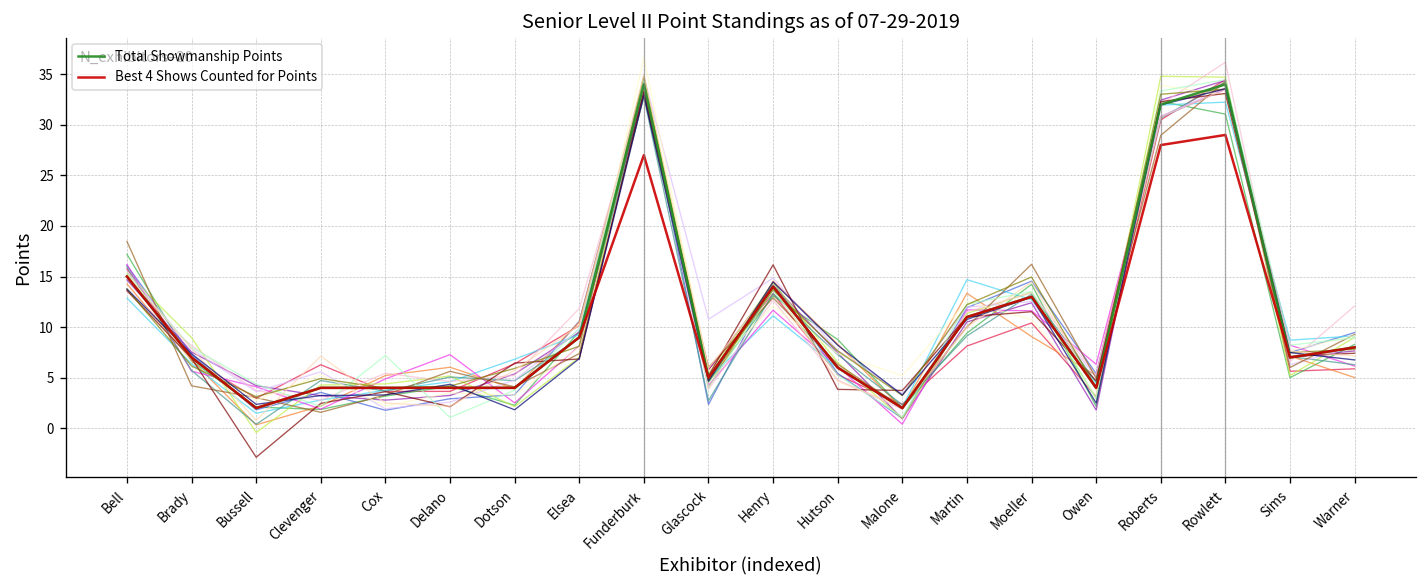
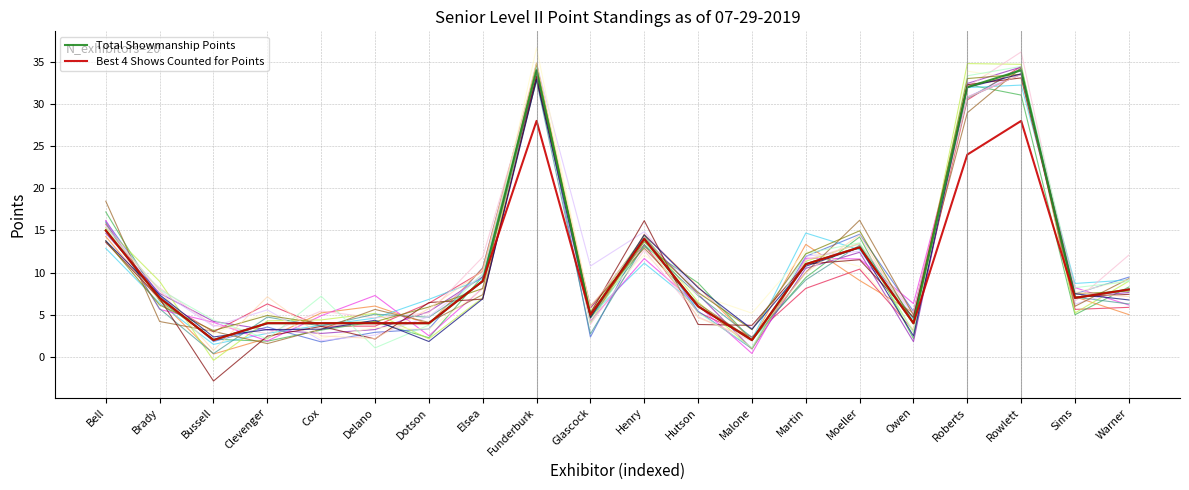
  {
    "Best 4 Shows Counted for Points": {
-     "Funderburk": 27,
-     "Roberts": 28,
-     "Rowlett": 29
+     "Funderburk": 28,
+     "Roberts": 24,
+     "Rowlett": 28
    }
  }
